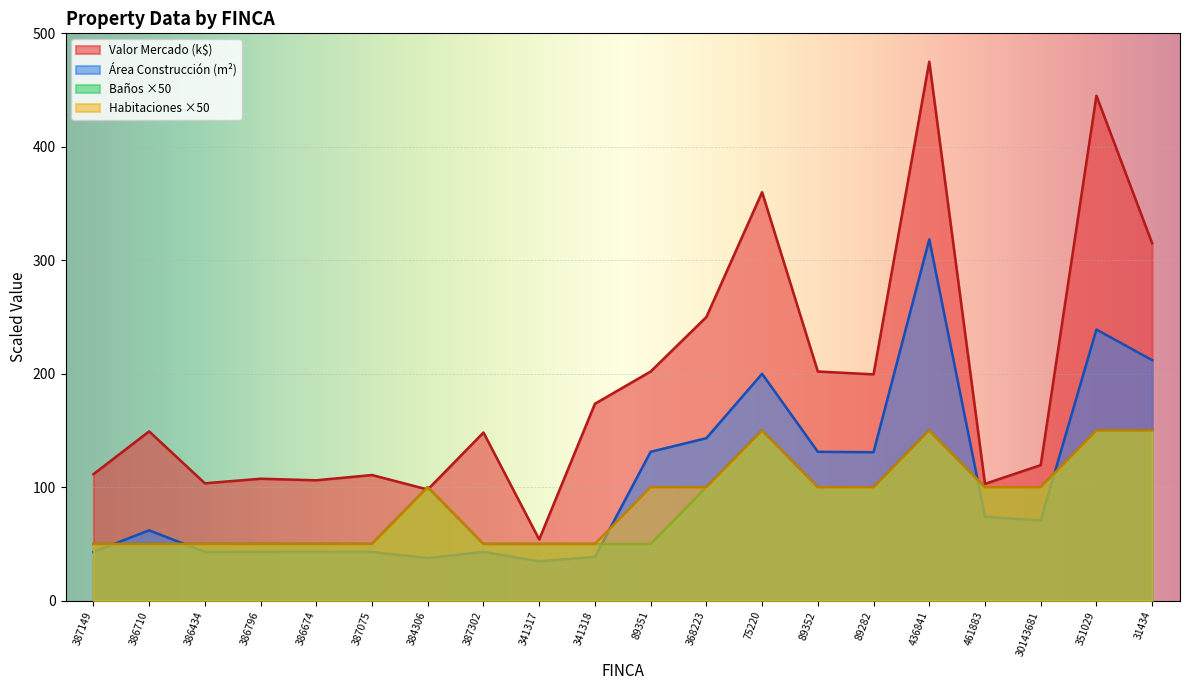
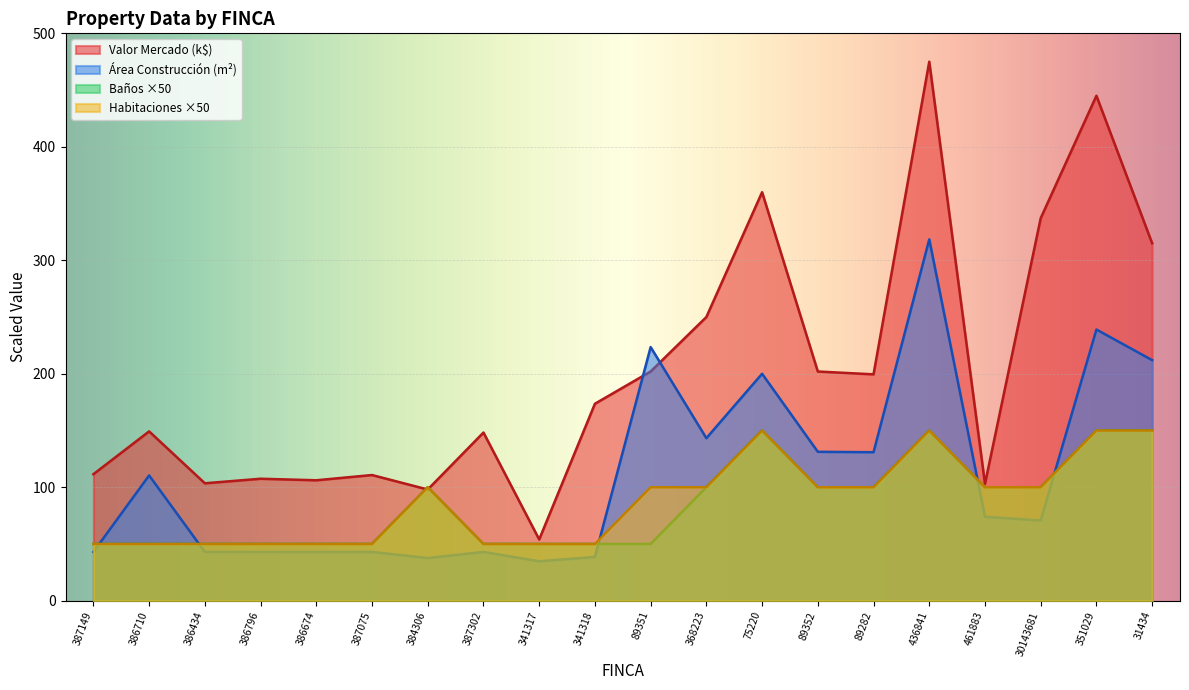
  {
    "Valor Mercado (k$)": {
      "387149": 112,
      "386710": 149,
      "386434": 104,
      "386796": 108,
      "386674": 106,
      "387075": 111,
      "387302": 148,
      "341317": 54,
      "341318": 174,
      "89351": 202,
      "368223": 250,
      "75220": 360,
      "89352": 202,
      "89282": 200,
      "436841": 475,
      "461883": 103,
-     "30143681": 120,
+     "30143681": 337,
      "351029": 445,
      "31434": 315
    },
    "Área Construcción (m²)": {
      "387149": 43,
-     "386710": 62,
+     "386710": 110,
      "386434": 43,
      "386796": 43,
      "386674": 43,
      "387075": 43,
      "384306": 38,
      "387302": 43,
      "341317": 35,
      "341318": 39,
-     "89351": 131,
+     "89351": 224,
      "368223": 143,
      "75220": 200,
      "89352": 131,
      "89282": 131,
      "436841": 318,
      "461883": 74,
      "30143681": 71,
      "351029": 239,
      "31434": 212
    },
    "Baños ×50": {
      "89351": 50
    },
    "Habitaciones ×50": {
      "89351": 100
    }
  }
